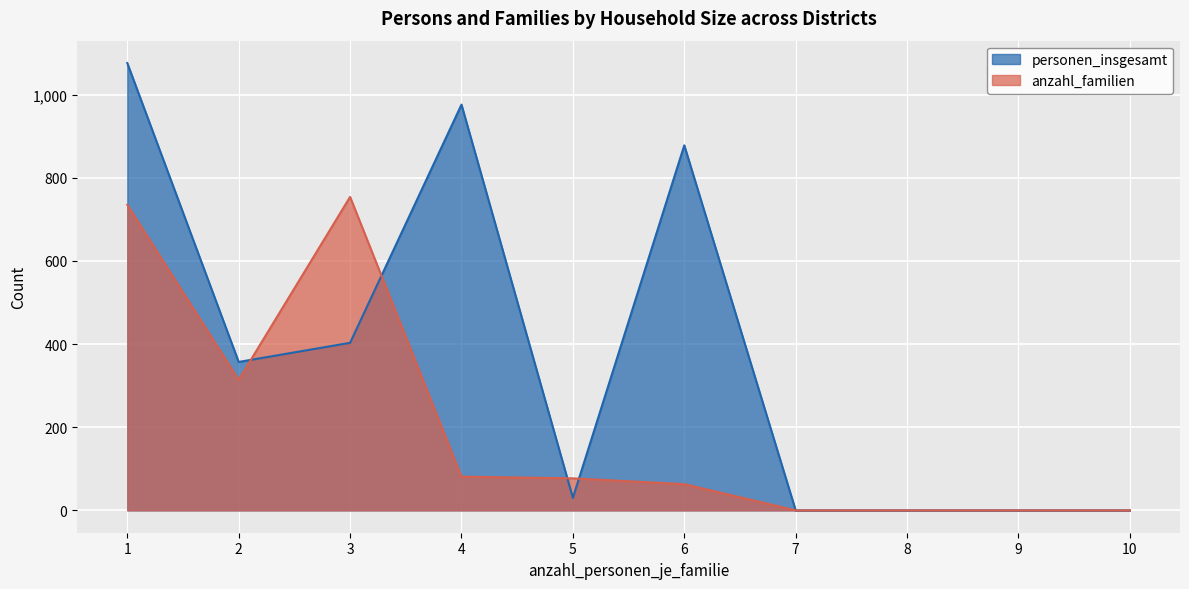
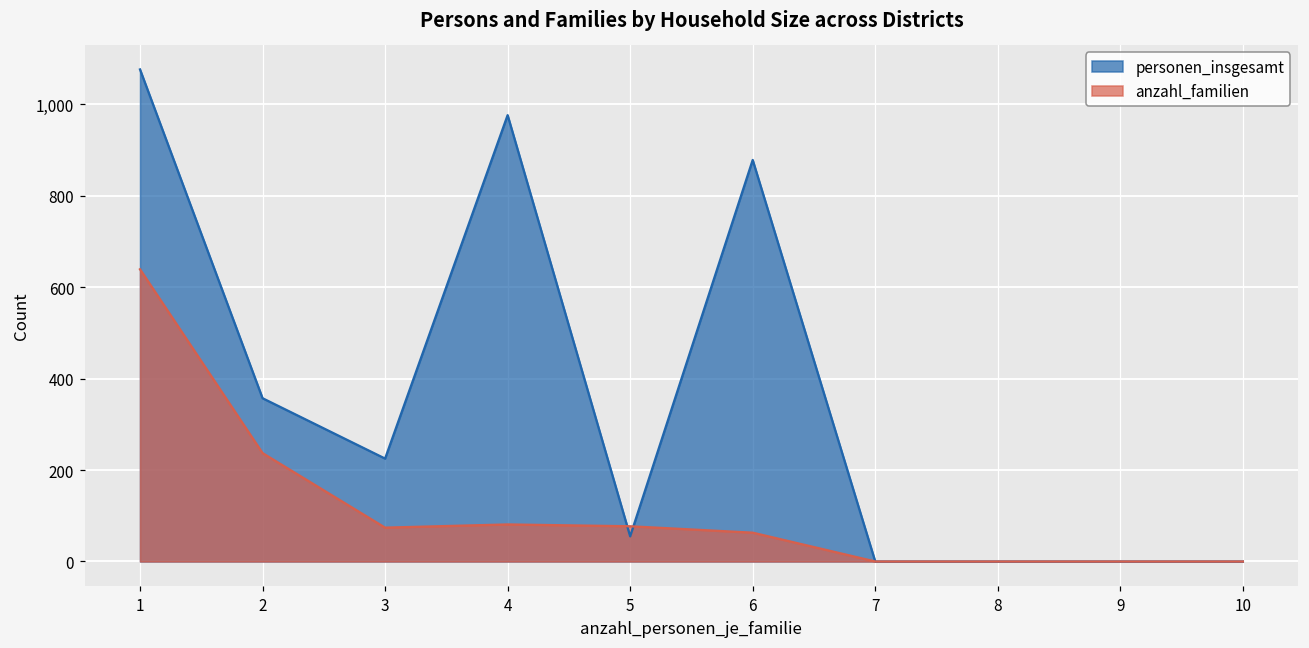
  {
    "personen_insgesamt": {
      "1": "1,080",
      "2": "360",
-     "3": "400",
+     "3": "230",
      "4": "980",
-     "5": "30",
+     "5": "60",
      "6": "880"
    },
    "anzahl_familien": {
-     "1": "740",
-     "2": "310",
-     "3": "750",
+     "1": "640",
+     "2": "240",
+     "3": "70",
      "4": "80",
      "5": "80",
      "6": "60"
    }
  }
